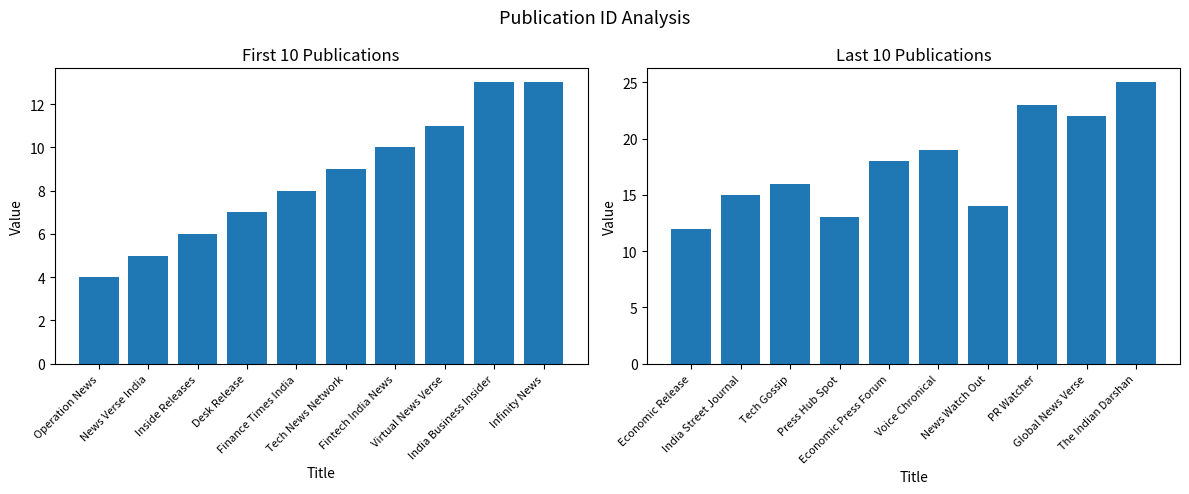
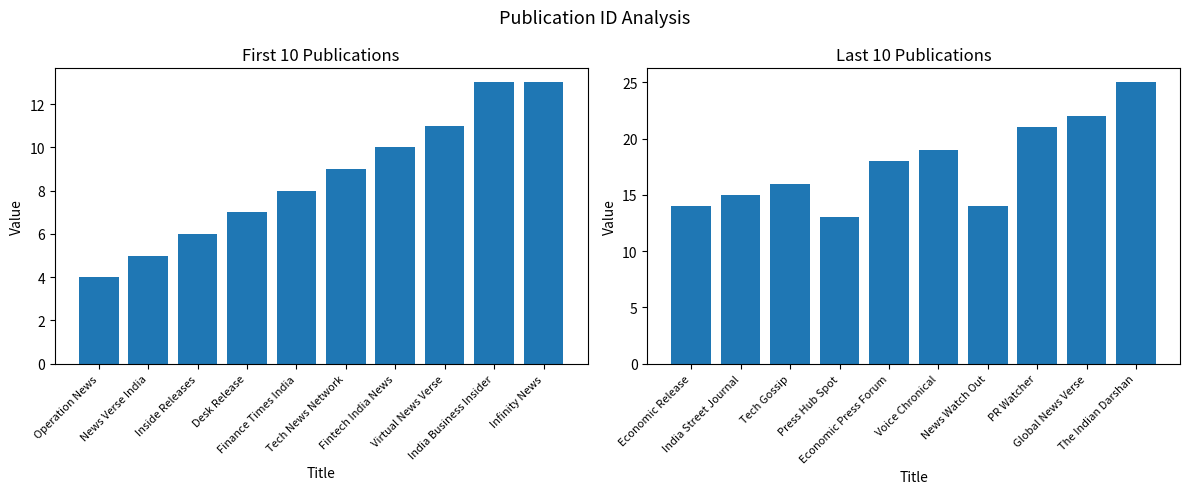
  {
    "First 10 Publications": {
      "Operation News": 4.0,
      "News Verse India": 5.0,
      "Inside Releases": 6.0,
      "Desk Release": 7.0,
      "Finance Times India": 8.0,
      "Tech News Network": 9.0,
      "Fintech India News": 10.0,
      "Virtual News Verse": 11.0,
      "India Business Insider": 13.0,
      "Infinity News": 13.0
    },
    "Last 10 Publications": {
-     "Economic Release": 12,
+     "Economic Release": 14,
      "India Street Journal": 15,
      "Tech Gossip": 16,
      "Press Hub Spot": 13,
      "Economic Press Forum": 18,
      "Voice Chronical": 19,
      "News Watch Out": 14,
-     "PR Watcher": 23,
+     "PR Watcher": 21,
      "Global News Verse": 22,
      "The Indian Darshan": 25
    }
  }
